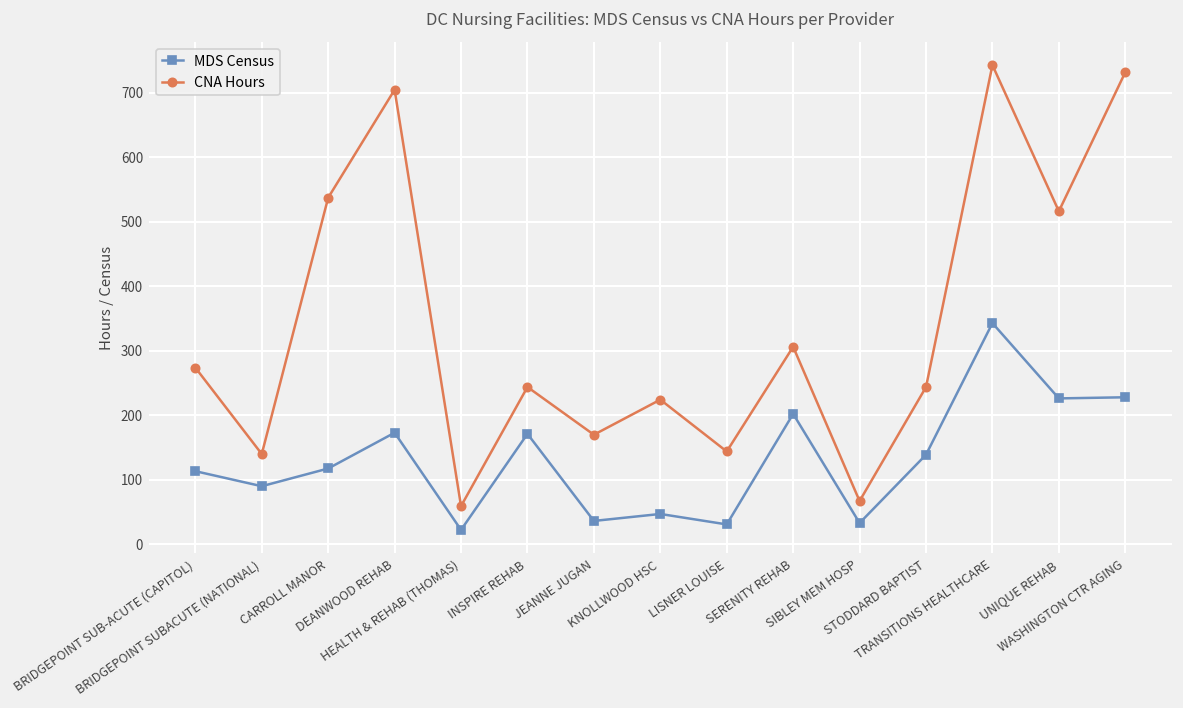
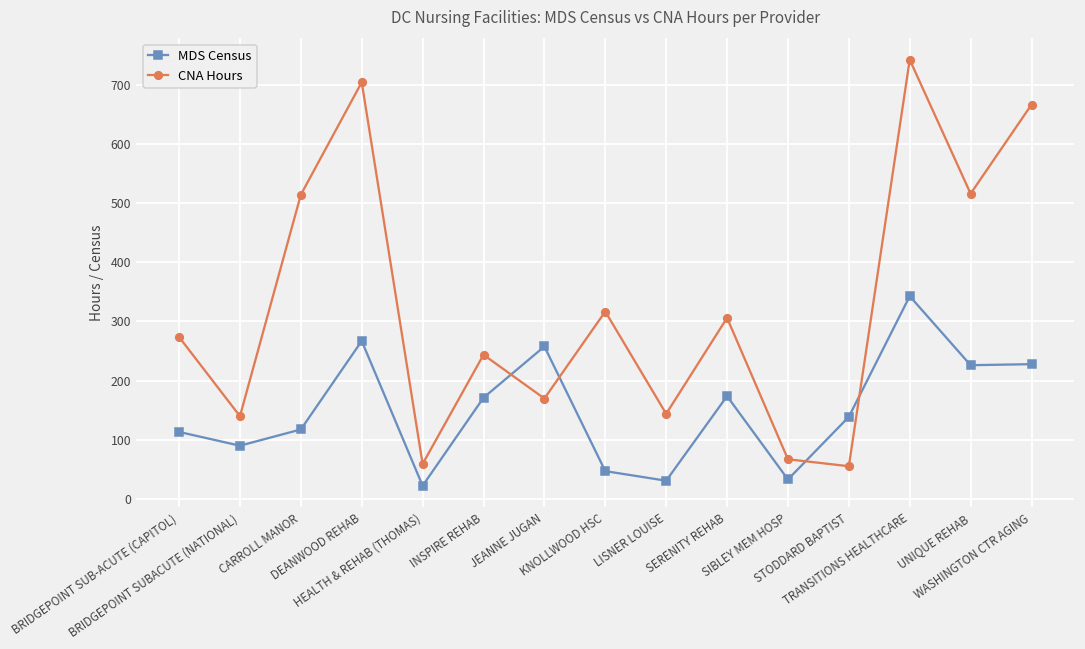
  {
    "MDS Census": {
      "BRIDGEPOINT SUB-ACUTE (CAPITOL)": 110,
      "BRIDGEPOINT SUBACUTE (NATIONAL)": 90,
      "CARROLL MANOR": 120,
-     "DEANWOOD REHAB": 170,
+     "DEANWOOD REHAB": 270,
      "HEALTH & REHAB (THOMAS)": 20,
      "INSPIRE REHAB": 170,
-     "JEANNE JUGAN": 40,
+     "JEANNE JUGAN": 260,
      "KNOLLWOOD HSC": 50,
      "LISNER LOUISE": 30,
-     "SERENITY REHAB": 200,
+     "SERENITY REHAB": 170,
      "SIBLEY MEM HOSP": 30,
      "STODDARD BAPTIST": 140,
      "TRANSITIONS HEALTHCARE": 340,
      "UNIQUE REHAB": 230,
      "WASHINGTON CTR AGING": 230
    },
    "CNA Hours": {
      "BRIDGEPOINT SUB-ACUTE (CAPITOL)": 270,
      "BRIDGEPOINT SUBACUTE (NATIONAL)": 140,
-     "CARROLL MANOR": 540,
+     "CARROLL MANOR": 510,
      "DEANWOOD REHAB": 700,
      "HEALTH & REHAB (THOMAS)": 60,
      "INSPIRE REHAB": 240,
      "JEANNE JUGAN": 170,
-     "KNOLLWOOD HSC": 220,
+     "KNOLLWOOD HSC": 320,
      "LISNER LOUISE": 140,
      "SERENITY REHAB": 310,
      "SIBLEY MEM HOSP": 70,
-     "STODDARD BAPTIST": 240,
+     "STODDARD BAPTIST": 60,
      "TRANSITIONS HEALTHCARE": 740,
      "UNIQUE REHAB": 520,
-     "WASHINGTON CTR AGING": 730
+     "WASHINGTON CTR AGING": 670
    }
  }
